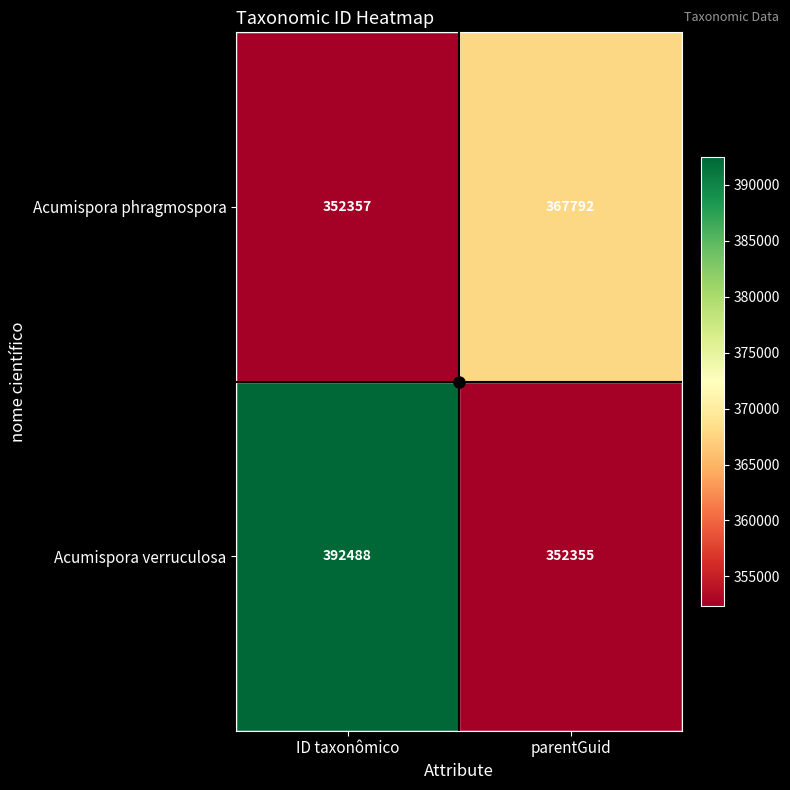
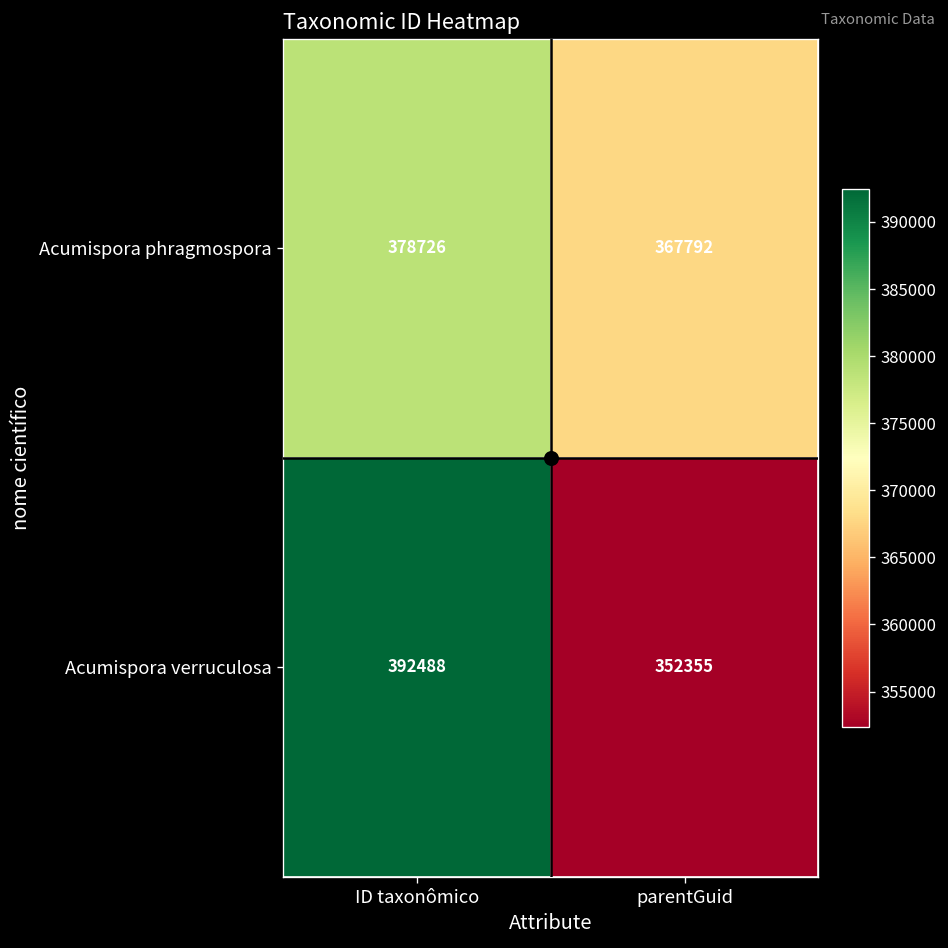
  {
    "Acumispora phragmospora": {
-     "ID taxonômico": 352357,
+     "ID taxonômico": 378726,
      "parentGuid": 367792
    },
    "Acumispora verruculosa": {
      "ID taxonômico": 392488,
      "parentGuid": 352355
    }
  }
